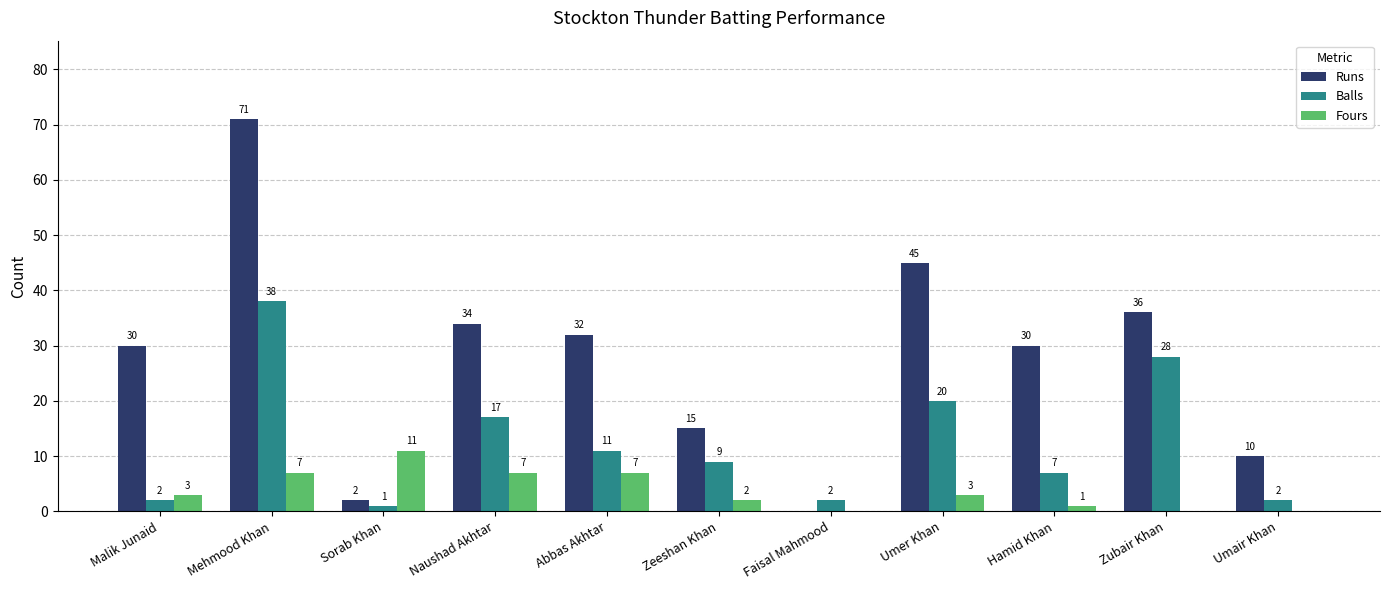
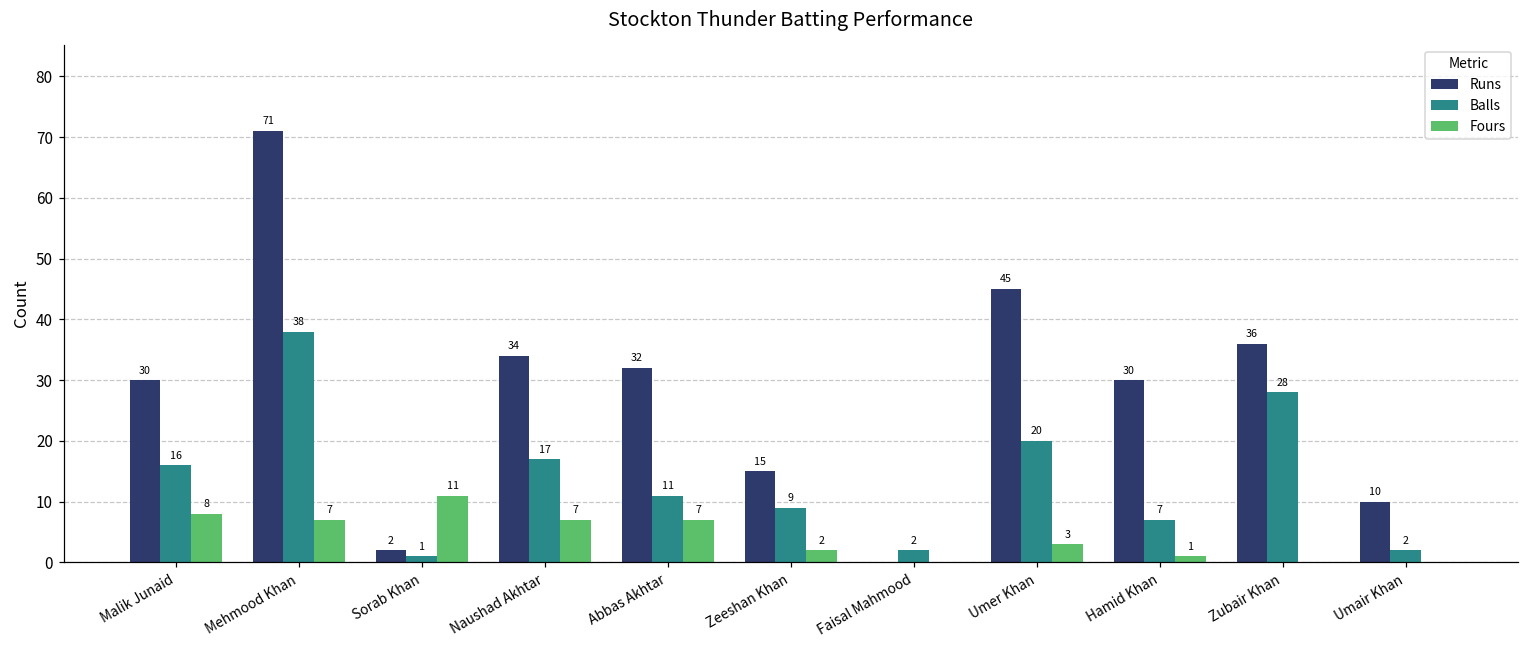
  {
    "Runs": {
      "Malik Junaid": 30,
      "Mehmood Khan": 71,
      "Sorab Khan": 2,
      "Naushad Akhtar": 34,
      "Abbas Akhtar": 32,
      "Zeeshan Khan": 15,
      "Umer Khan": 45,
      "Hamid Khan": 30,
      "Zubair Khan": 36,
      "Umair Khan": 10
    },
    "Balls": {
-     "Malik Junaid": 2,
+     "Malik Junaid": 16,
      "Mehmood Khan": 38,
      "Sorab Khan": 1,
      "Naushad Akhtar": 17,
      "Abbas Akhtar": 11,
      "Zeeshan Khan": 9,
      "Faisal Mahmood": 2,
      "Umer Khan": 20,
      "Hamid Khan": 7,
      "Zubair Khan": 28,
      "Umair Khan": 2
    },
    "Fours": {
-     "Malik Junaid": 3,
+     "Malik Junaid": 8,
      "Mehmood Khan": 7,
      "Sorab Khan": 11,
      "Naushad Akhtar": 7,
      "Abbas Akhtar": 7,
      "Zeeshan Khan": 2,
      "Umer Khan": 3,
      "Hamid Khan": 1
    }
  }
